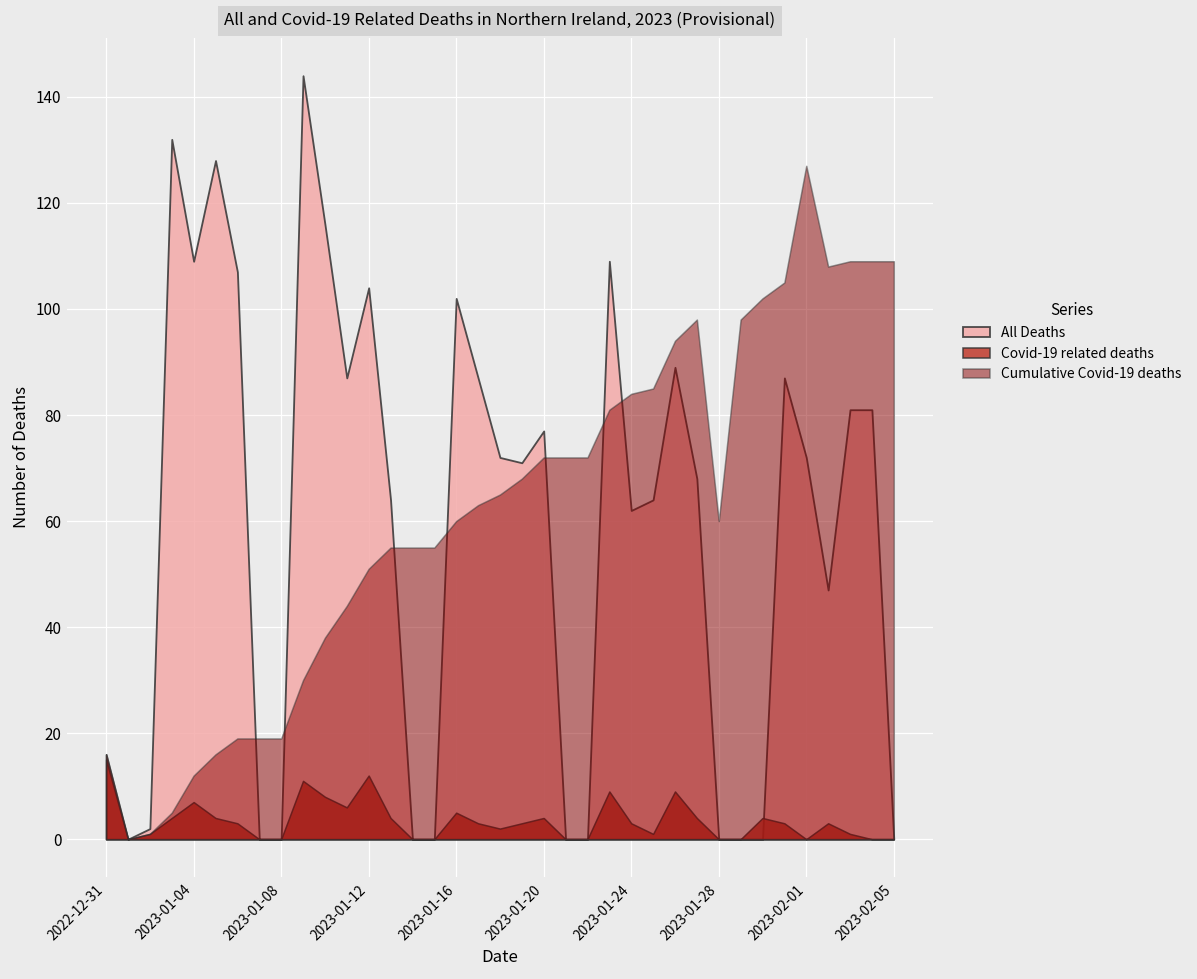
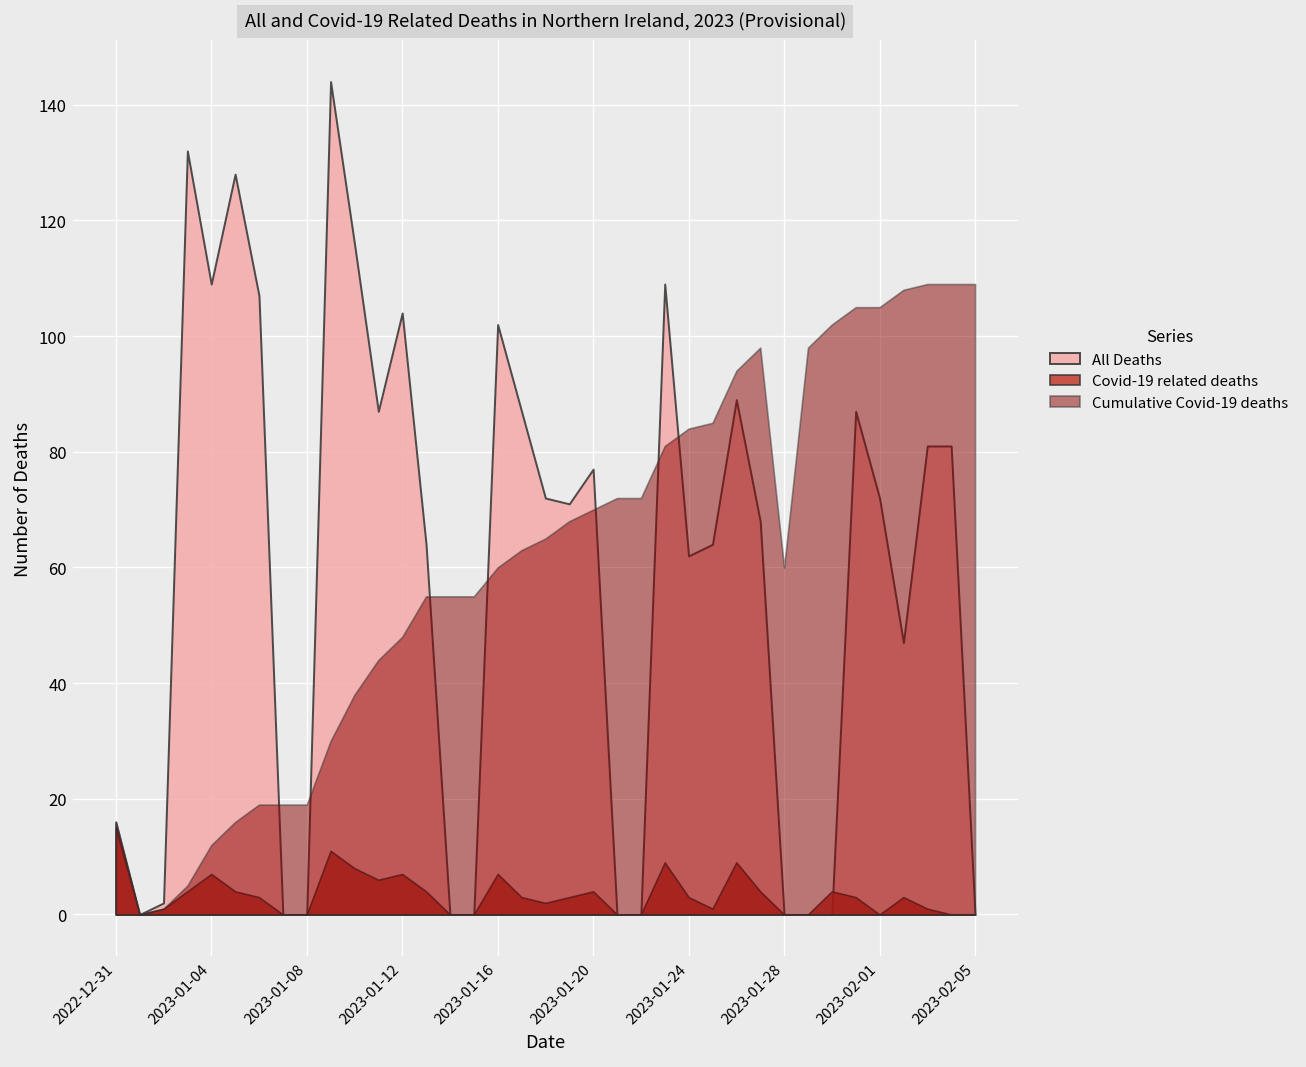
  {
    "All Deaths": {
      "2023-01-04": 109,
      "2023-01-12": 104,
      "2023-01-16": 102,
      "2023-01-20": 77,
      "2023-01-24": 62,
      "2023-02-01": 72
    },
    "Covid-19 related deaths": {
      "2022-12-31": 15,
      "2023-01-04": 7,
-     "2023-01-12": 12,
-     "2023-01-16": 5,
+     "2023-01-12": 7,
+     "2023-01-16": 7,
      "2023-01-20": 4,
      "2023-01-24": 3,
      "2023-02-01": 0
    },
    "Cumulative Covid-19 deaths": {
      "2023-01-04": 12,
      "2023-01-08": 19,
-     "2023-01-12": 51,
+     "2023-01-12": 48,
      "2023-01-16": 60,
-     "2023-01-20": 72,
+     "2023-01-20": 70,
      "2023-01-24": 84,
      "2023-01-28": 60,
-     "2023-02-01": 127,
+     "2023-02-01": 105,
      "2023-02-05": 109
    }
  }
